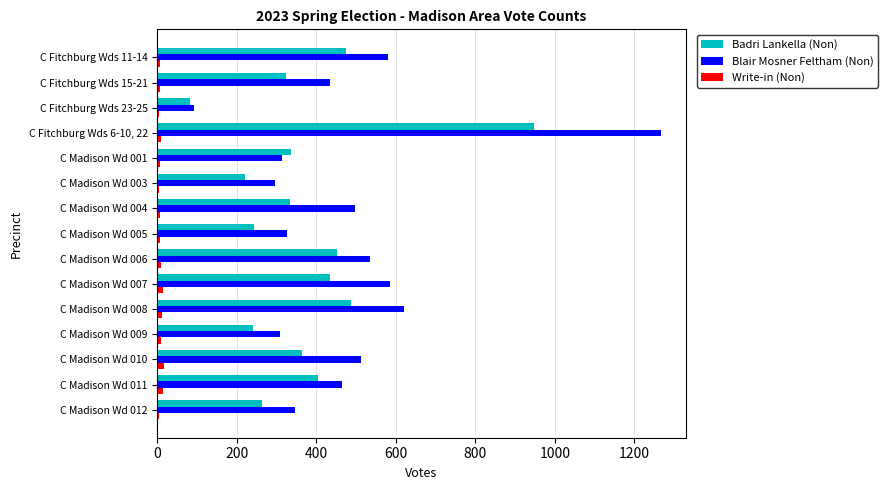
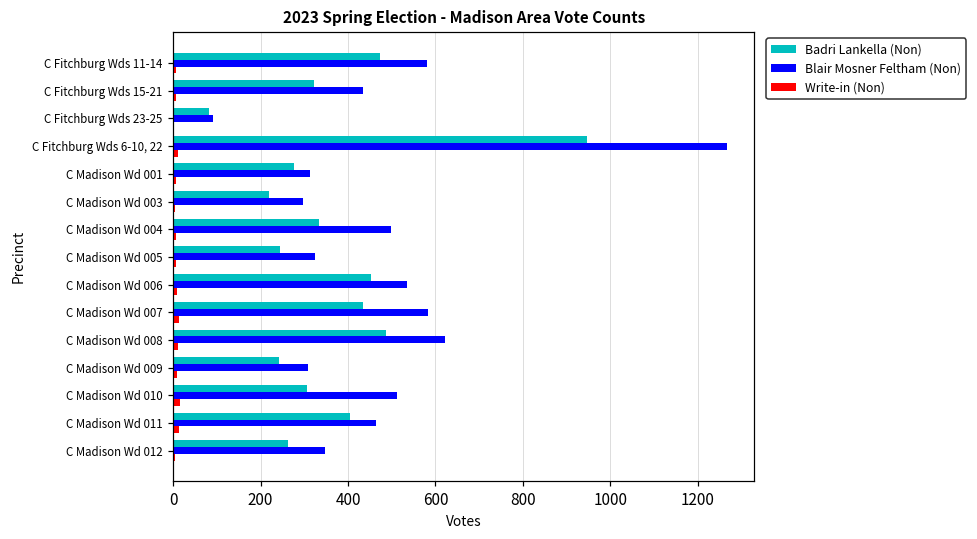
  {
    "Badri Lankella (Non)": {
      "C Fitchburg Wds 11-14": 470,
      "C Fitchburg Wds 15-21": 320,
      "C Fitchburg Wds 23-25": 80,
      "C Fitchburg Wds 6-10, 22": 950,
-     "C Madison Wd 001": 340,
+     "C Madison Wd 001": 280,
      "C Madison Wd 003": 220,
      "C Madison Wd 004": 330,
      "C Madison Wd 005": 240,
      "C Madison Wd 006": 450,
      "C Madison Wd 007": 430,
      "C Madison Wd 008": 490,
      "C Madison Wd 009": 240,
-     "C Madison Wd 010": 360,
+     "C Madison Wd 010": 310,
      "C Madison Wd 011": 410,
      "C Madison Wd 012": 260
    },
    "Blair Mosner Feltham (Non)": {
      "C Fitchburg Wds 11-14": 580,
      "C Fitchburg Wds 15-21": 430,
      "C Fitchburg Wds 23-25": 90,
      "C Fitchburg Wds 6-10, 22": 1270,
      "C Madison Wd 001": 310,
      "C Madison Wd 003": 300,
      "C Madison Wd 004": 500,
      "C Madison Wd 005": 330,
      "C Madison Wd 006": 530,
      "C Madison Wd 007": 580,
      "C Madison Wd 008": 620,
      "C Madison Wd 009": 310,
      "C Madison Wd 010": 510,
      "C Madison Wd 011": 470,
      "C Madison Wd 012": 350
    },
    "Write-in (Non)": {
      "C Fitchburg Wds 11-14": 10,
      "C Fitchburg Wds 6-10, 22": 10,
      "C Madison Wd 001": 10,
      "C Madison Wd 005": 10,
      "C Madison Wd 006": 10,
      "C Madison Wd 007": 10,
      "C Madison Wd 008": 10,
      "C Madison Wd 009": 10,
      "C Madison Wd 010": 20,
      "C Madison Wd 011": 10
    }
  }
